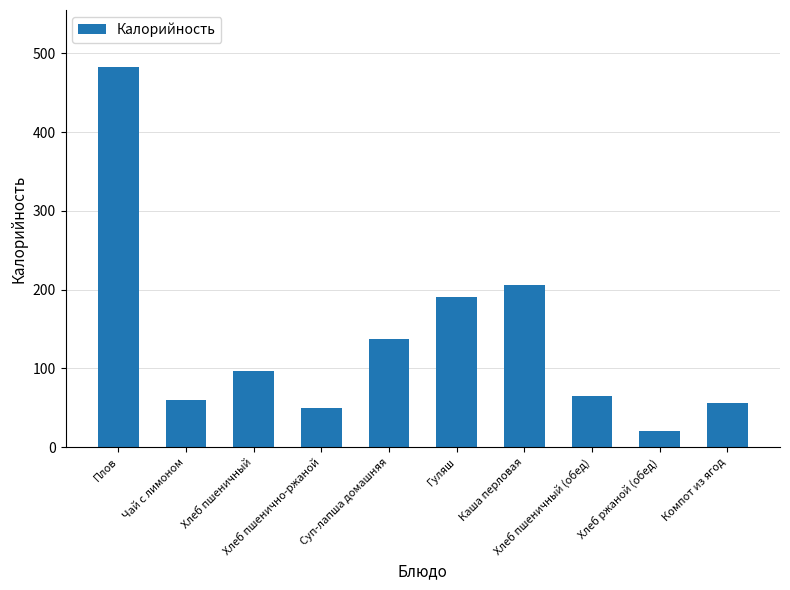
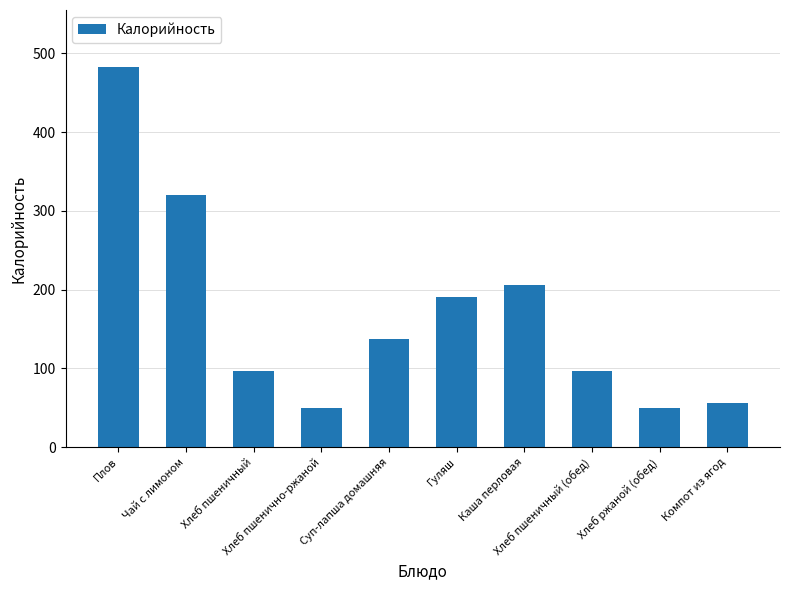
  {
    "Плов": 480,
-   "Чай с лимоном": 60,
+   "Чай с лимоном": 320,
    "Хлеб пшеничный": 100,
    "Хлеб пшенично-ржаной": 50,
    "Суп-лапша домашняя": 140,
    "Гуляш": 190,
    "Каша перловая": 210,
-   "Хлеб пшеничный (обед)": 70,
-   "Хлеб ржаной (обед)": 20,
+   "Хлеб пшеничный (обед)": 100,
+   "Хлеб ржаной (обед)": 50,
    "Компот из ягод": 60
  }
